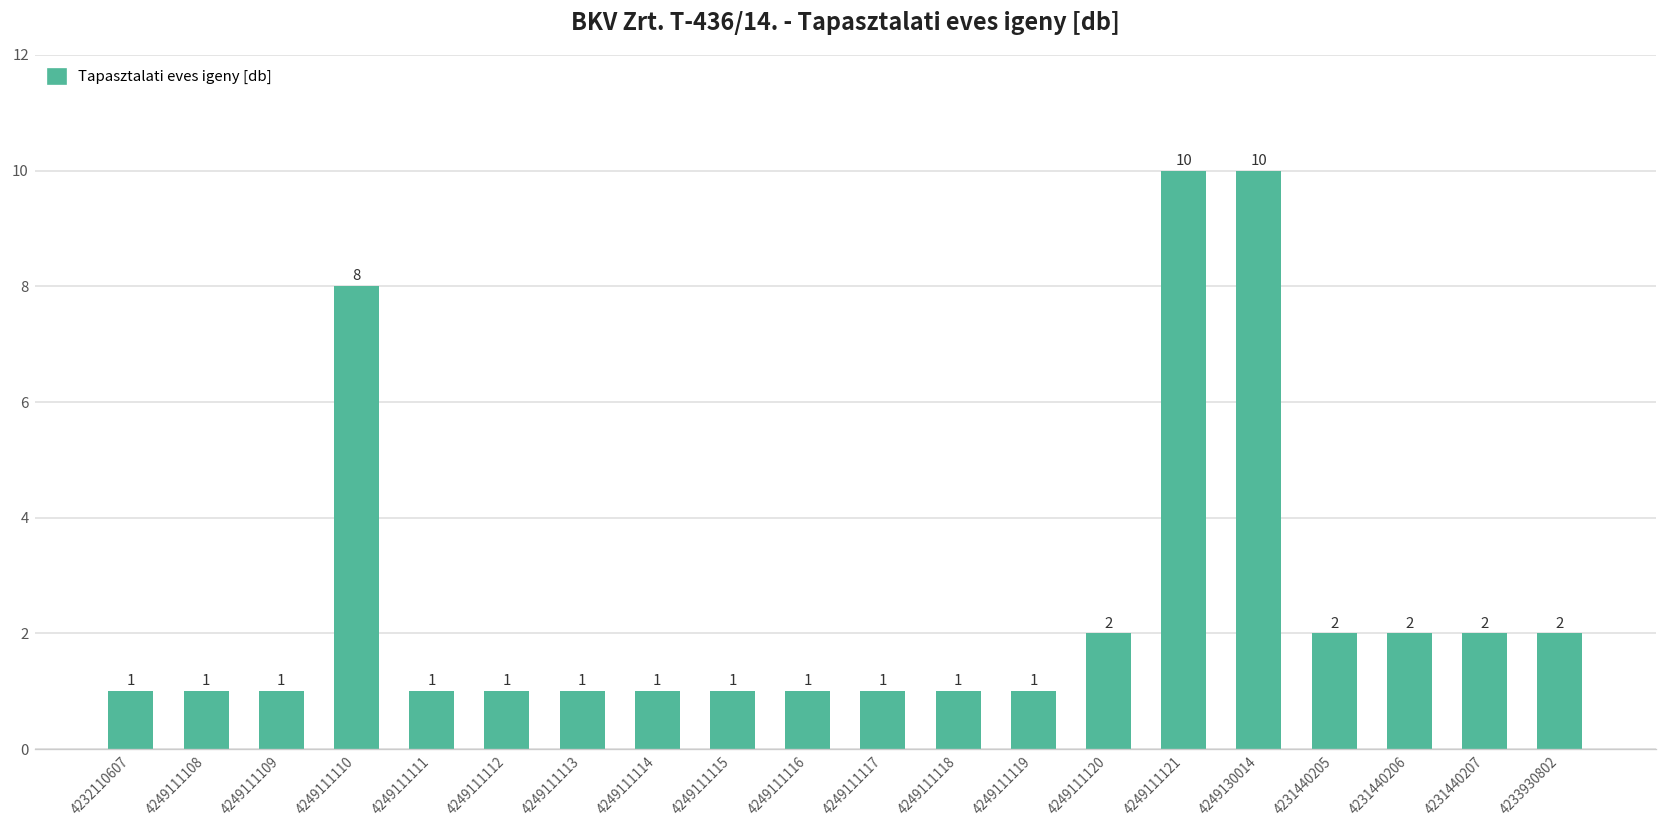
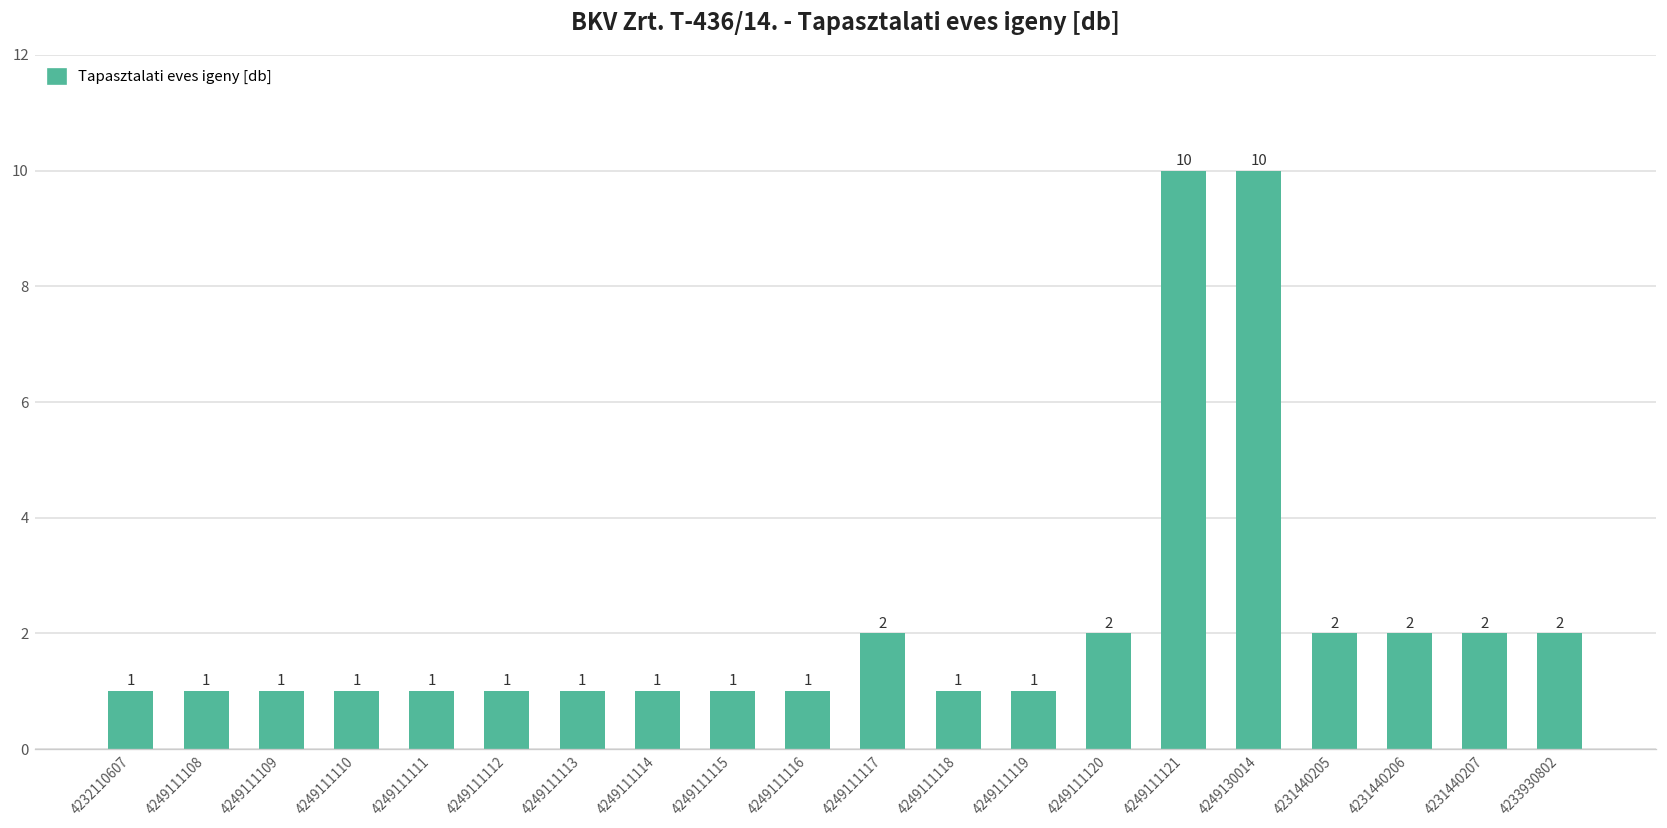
  {
    "4232110607": 1,
    "4249111108": 1,
    "4249111109": 1,
-   "4249111110": 8,
+   "4249111110": 1,
    "4249111111": 1,
    "4249111112": 1,
    "4249111113": 1,
    "4249111114": 1,
    "4249111115": 1,
    "4249111116": 1,
-   "4249111117": 1,
+   "4249111117": 2,
    "4249111118": 1,
    "4249111119": 1,
    "4249111120": 2,
    "4249111121": 10,
    "4249130014": 10,
    "4231440205": 2,
    "4231440206": 2,
    "4231440207": 2,
    "4233930802": 2
  }
